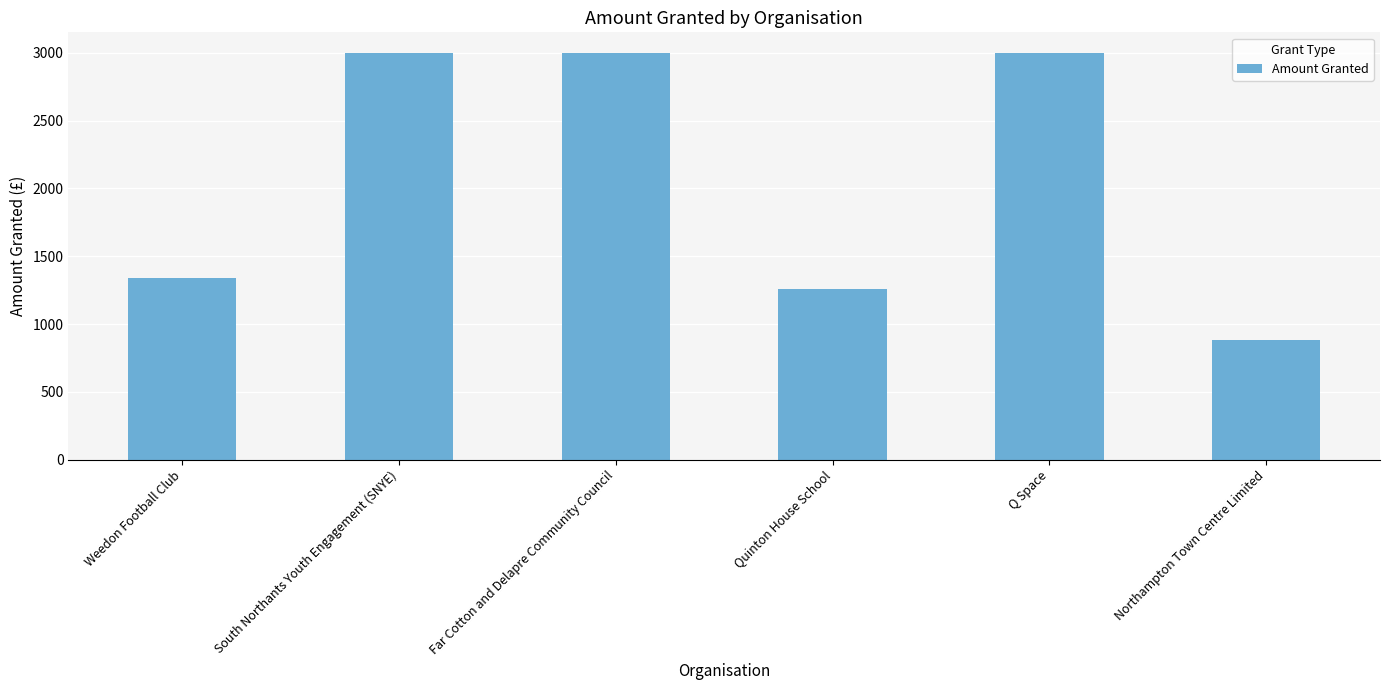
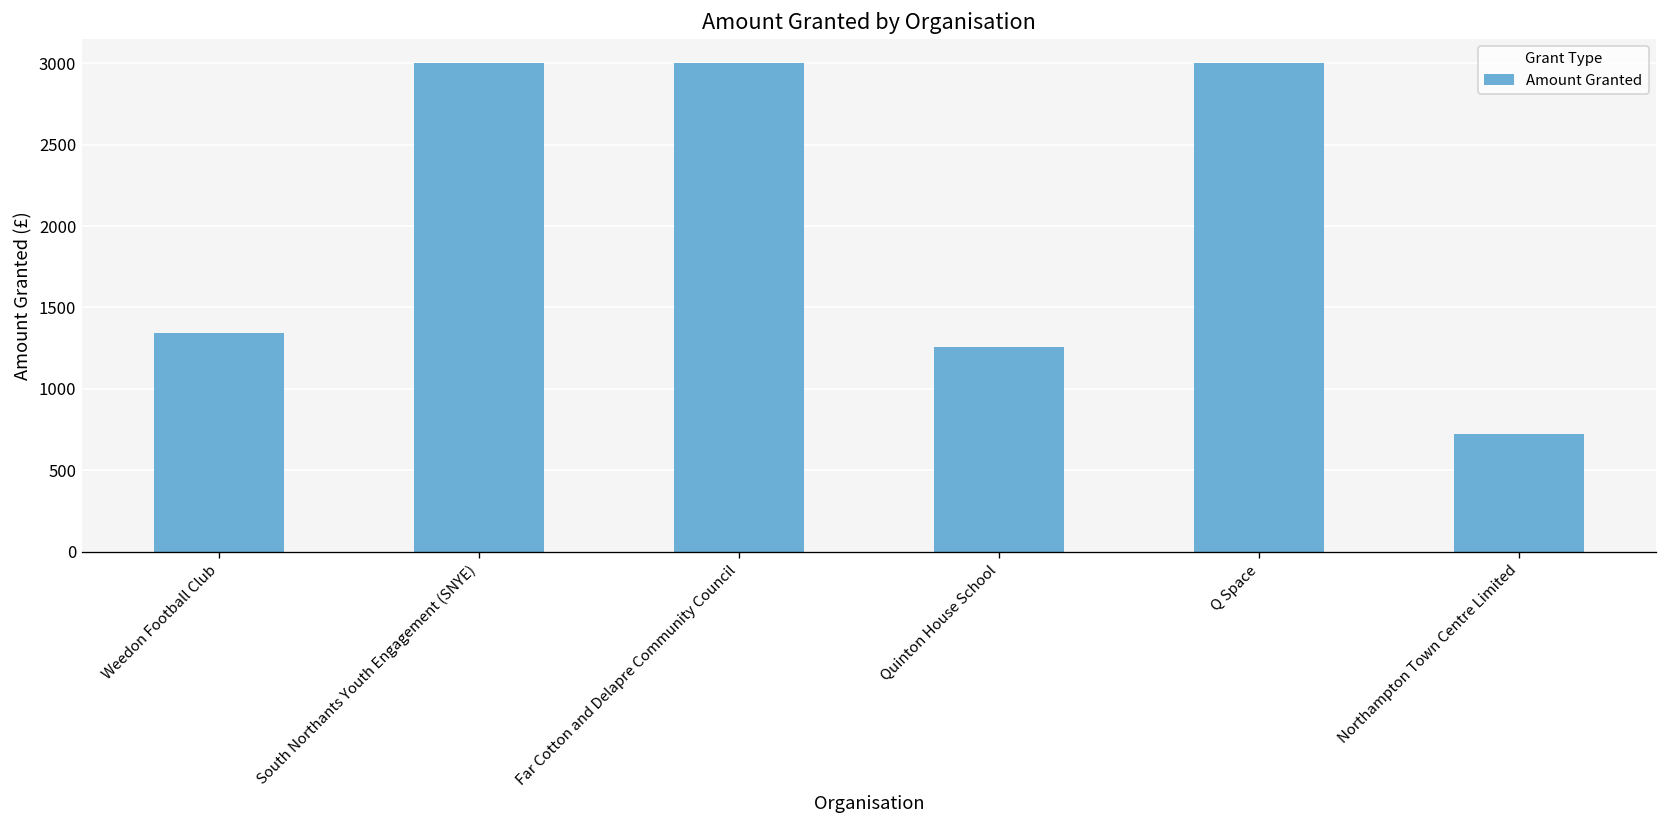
  {
    "Weedon Football Club": 1340,
    "South Northants Youth Engagement (SNYE)": 3000,
    "Far Cotton and Delapre Community Council": 3000,
    "Quinton House School": 1260,
    "Q Space": 3000,
-   "Northampton Town Centre Limited": 880
+   "Northampton Town Centre Limited": 720
  }
